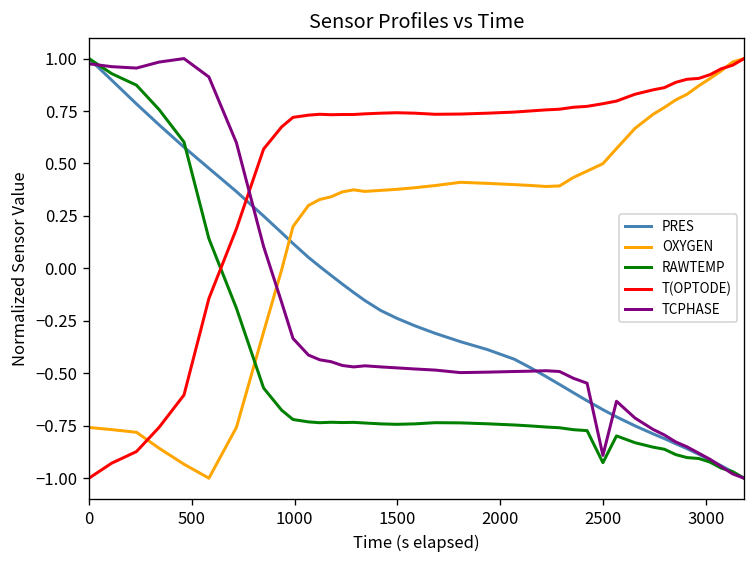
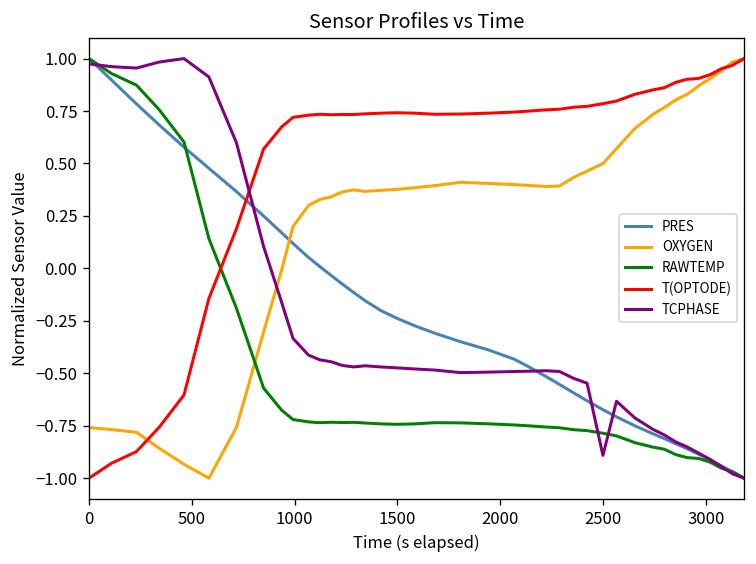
  {
    "PRES": {
      "2500": -0.67
    },
    "OXYGEN": {
      "0": -0.76,
      "2500": 0.50
    },
    "RAWTEMP": {
-     "2500": -0.93
+     "2500": -0.79
    },
    "T(OPTODE)": {
      "0": -1.00,
      "2500": 0.78
    },
    "TCPHASE": {
      "0": 0.98,
      "2500": -0.89
    }
  }
